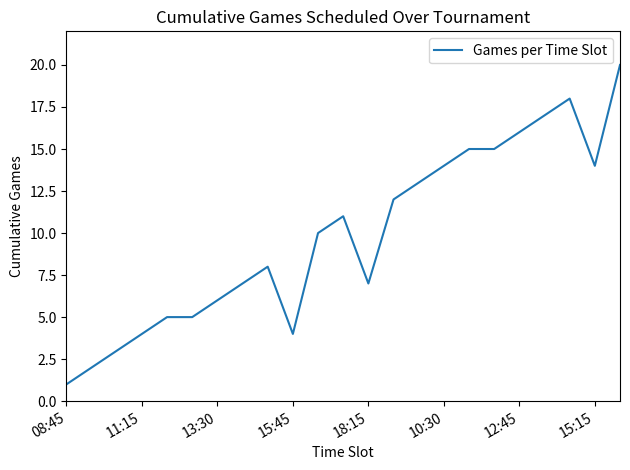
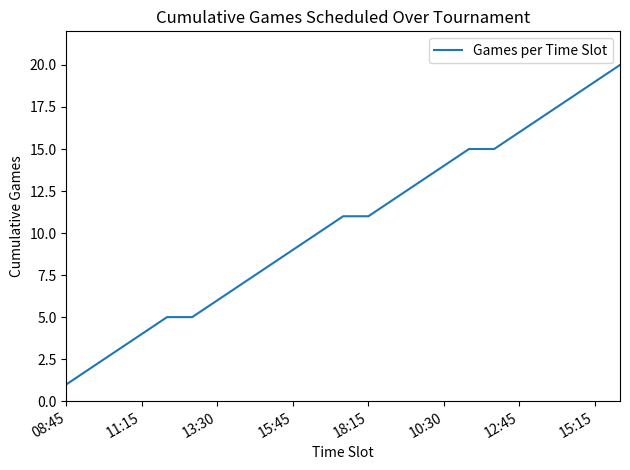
  {
    "08:45": 1,
-   "15:45": 4,
-   "18:15": 7,
-   "15:15": 14
+   "15:45": 9,
+   "18:15": 11,
+   "15:15": 19
  }
